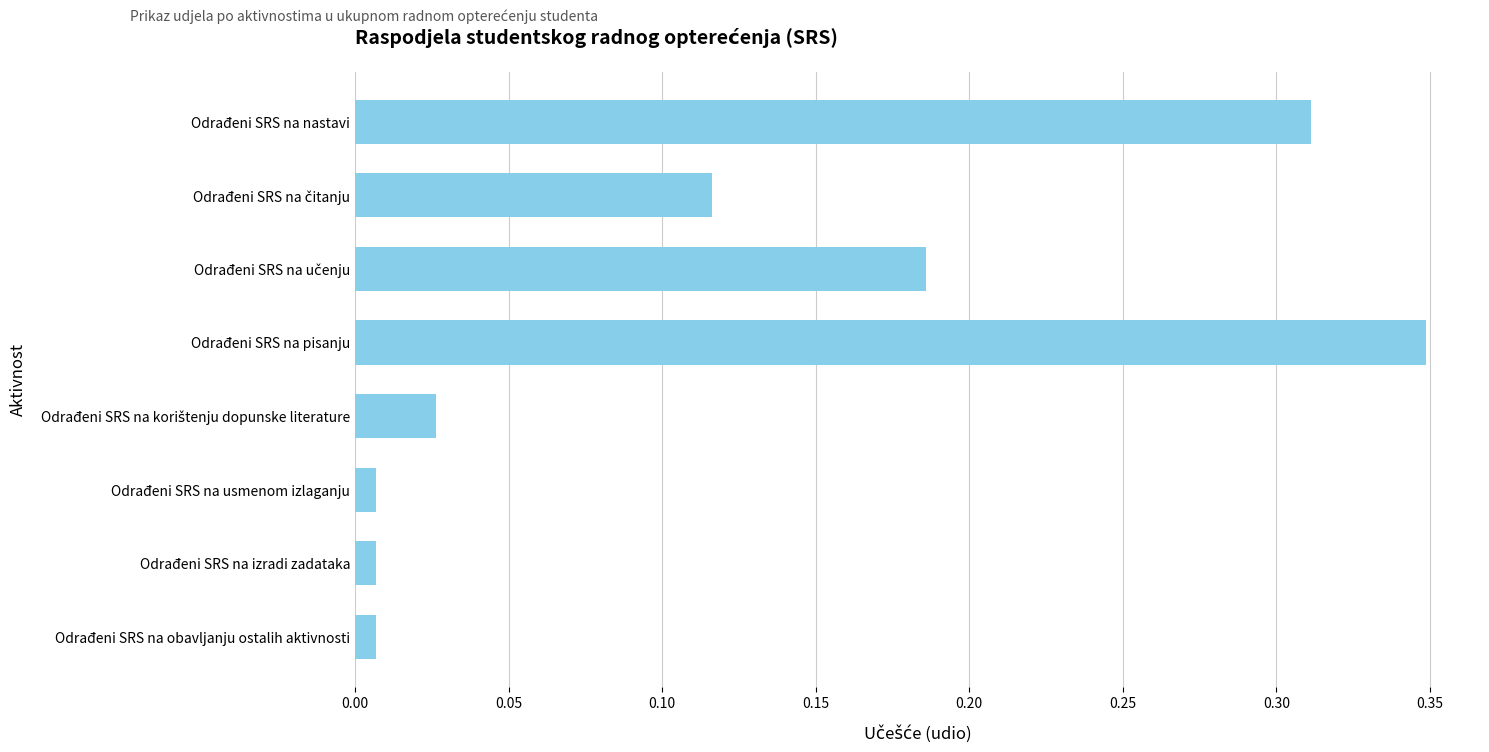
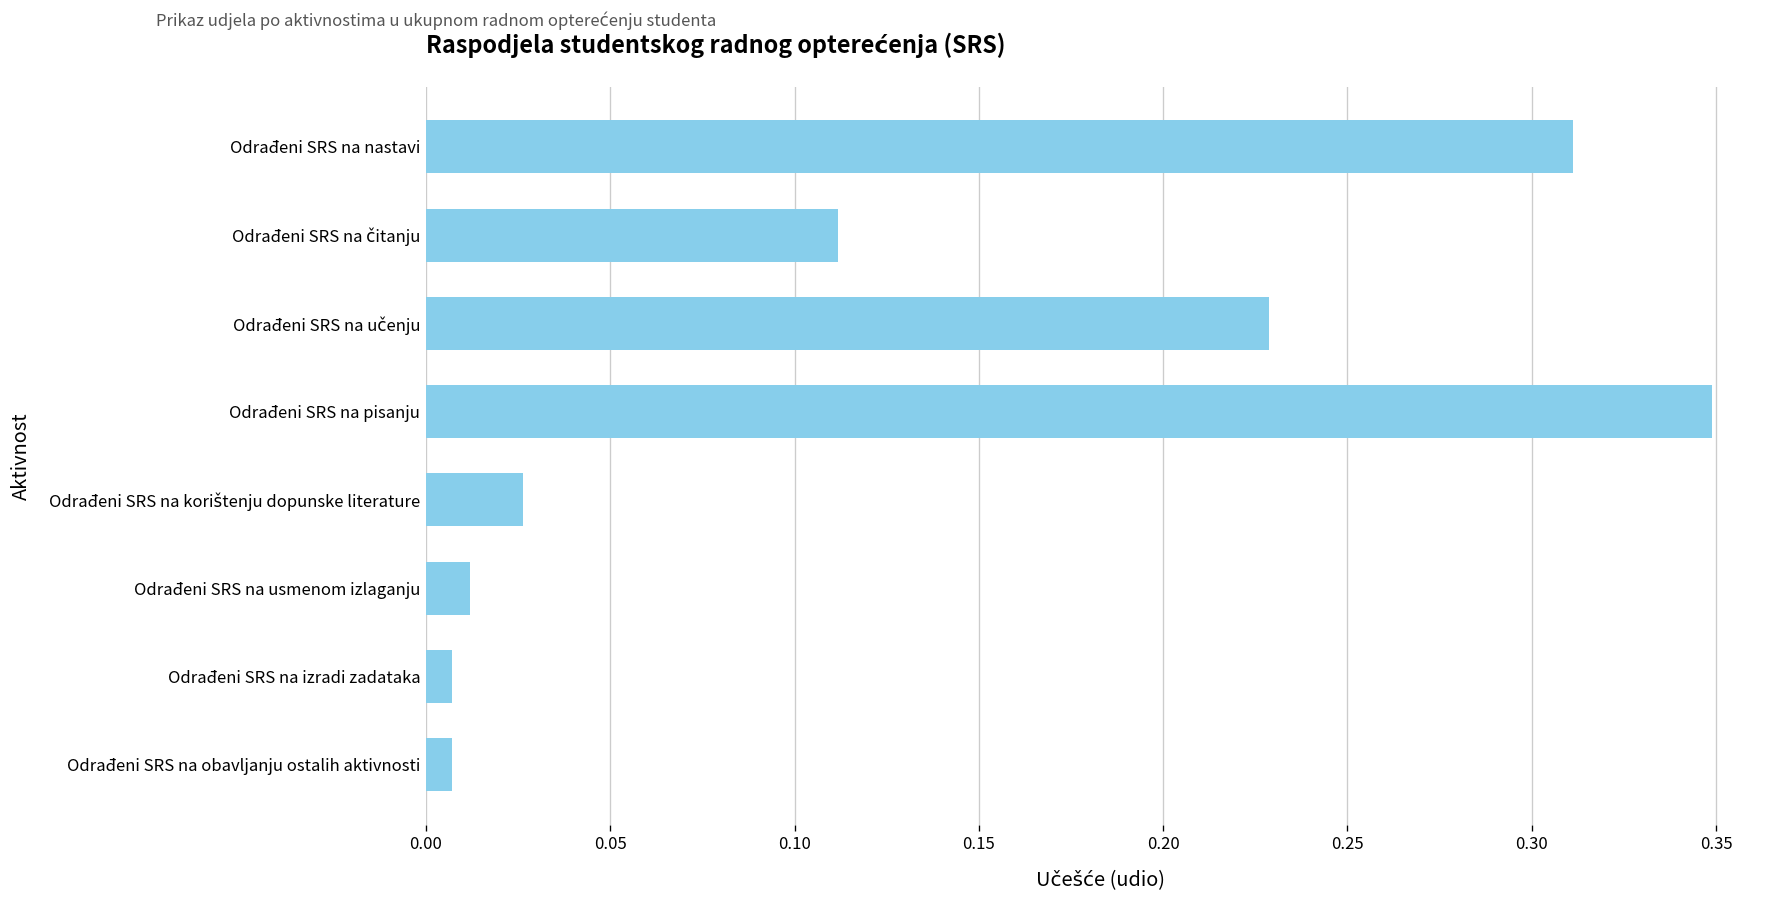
  {
    "Odrađeni SRS na nastavi": 0.311,
-   "Odrađeni SRS na čitanju": 0.116,
-   "Odrađeni SRS na učenju": 0.186,
+   "Odrađeni SRS na čitanju": 0.112,
+   "Odrađeni SRS na učenju": 0.229,
    "Odrađeni SRS na pisanju": 0.349,
    "Odrađeni SRS na korištenju dopunske literature": 0.026,
-   "Odrađeni SRS na usmenom izlaganju": 0.007,
+   "Odrađeni SRS na usmenom izlaganju": 0.012,
    "Odrađeni SRS na izradi zadataka": 0.007,
    "Odrađeni SRS na obavljanju ostalih aktivnosti": 0.007
  }
